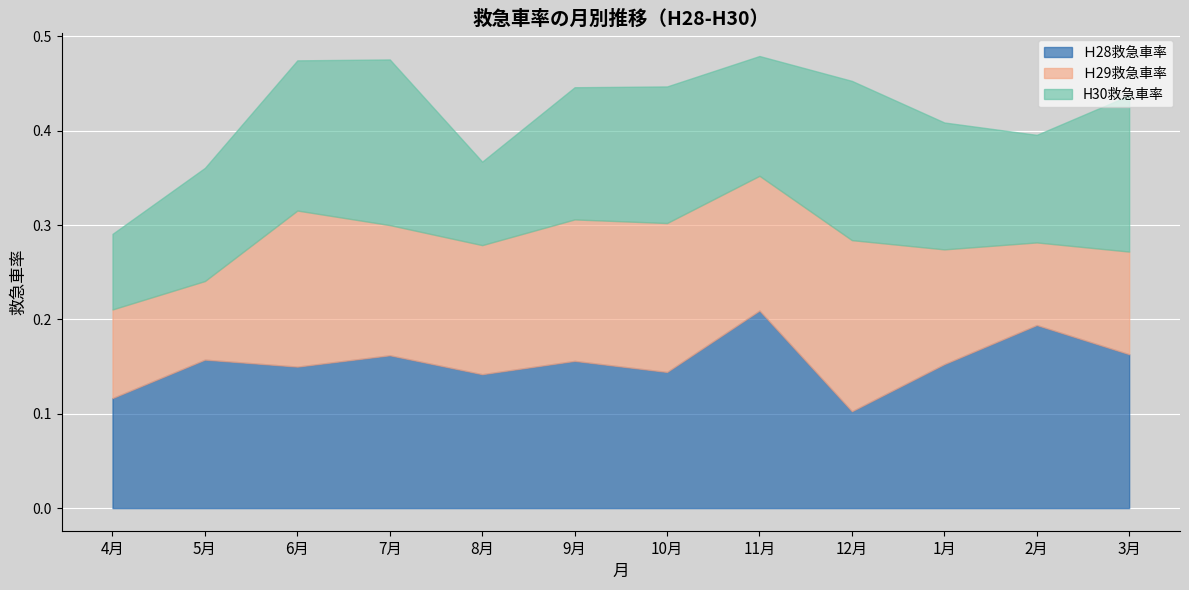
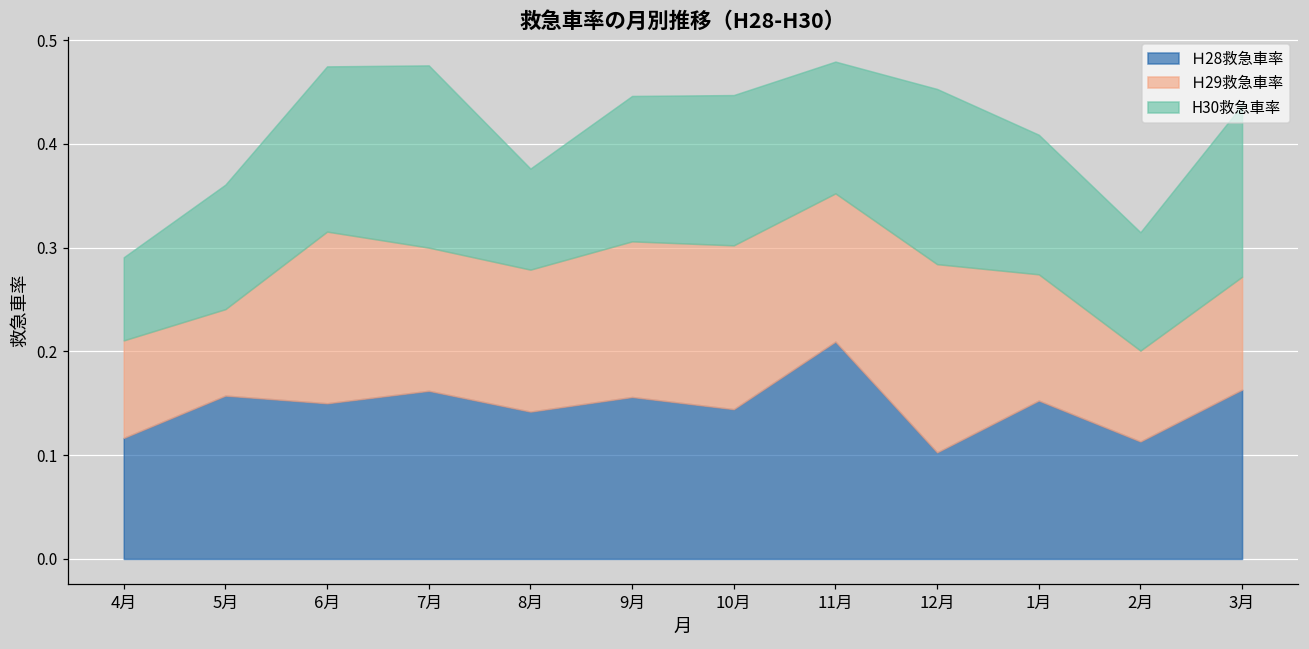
  {
    "Ｈ28救急車率": {
      "4月": 0.12,
      "5月": 0.16,
      "6月": 0.15,
      "7月": 0.16,
      "8月": 0.14,
      "9月": 0.16,
      "10月": 0.14,
      "11月": 0.21,
      "12月": 0.10,
      "1月": 0.15,
-     "2月": 0.19,
+     "2月": 0.11,
      "3月": 0.16
    },
    "Ｈ29救急車率": {
      "4月": 0.09,
      "5月": 0.08,
      "6月": 0.17,
      "7月": 0.14,
      "8月": 0.14,
      "9月": 0.15,
      "10月": 0.16,
      "11月": 0.14,
      "12月": 0.18,
      "1月": 0.12,
      "2月": 0.09,
      "3月": 0.11
    },
    "H30救急車率": {
      "4月": 0.08,
      "5月": 0.12,
      "6月": 0.16,
      "7月": 0.18,
-     "8月": 0.09,
+     "8月": 0.10,
      "9月": 0.14,
      "10月": 0.14,
      "11月": 0.13,
      "12月": 0.17,
      "1月": 0.13,
      "2月": 0.11
    }
  }
